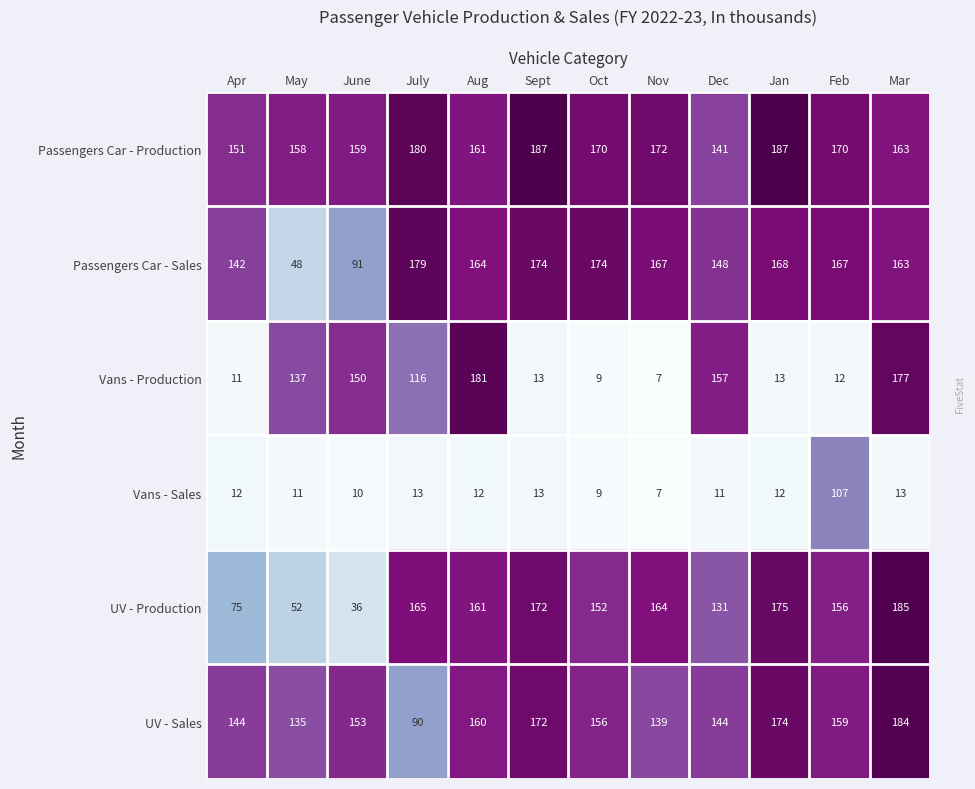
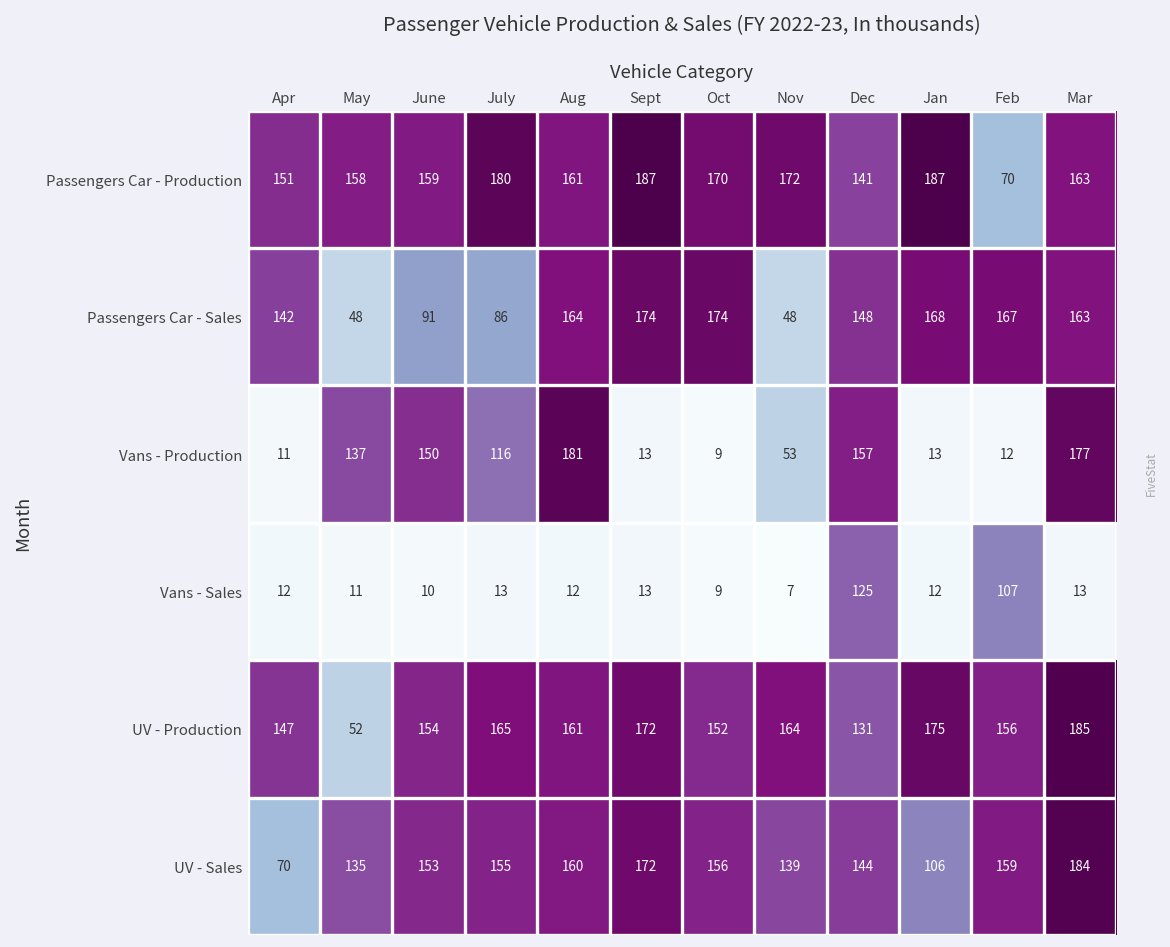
  {
    "Passengers Car - Production": {
      "Apr": 151,
      "May": 158,
      "June": 159,
      "July": 180,
      "Aug": 161,
      "Sept": 187,
      "Oct": 170,
      "Nov": 172,
      "Dec": 141,
      "Jan": 187,
-     "Feb": 170,
+     "Feb": 70,
      "Mar": 163
    },
    "Passengers Car - Sales": {
      "Apr": 142,
      "May": 48,
      "June": 91,
-     "July": 179,
+     "July": 86,
      "Aug": 164,
      "Sept": 174,
      "Oct": 174,
-     "Nov": 167,
+     "Nov": 48,
      "Dec": 148,
      "Jan": 168,
      "Feb": 167,
      "Mar": 163
    },
    "Vans - Production": {
      "Apr": 11,
      "May": 137,
      "June": 150,
      "July": 116,
      "Aug": 181,
      "Sept": 13,
      "Oct": 9,
-     "Nov": 7,
+     "Nov": 53,
      "Dec": 157,
      "Jan": 13,
      "Feb": 12,
      "Mar": 177
    },
    "Vans - Sales": {
      "Apr": 12,
      "May": 11,
      "June": 10,
      "July": 13,
      "Aug": 12,
      "Sept": 13,
      "Oct": 9,
      "Nov": 7,
-     "Dec": 11,
+     "Dec": 125,
      "Jan": 12,
      "Feb": 107,
      "Mar": 13
    },
    "UV - Production": {
-     "Apr": 75,
+     "Apr": 147,
      "May": 52,
-     "June": 36,
+     "June": 154,
      "July": 165,
      "Aug": 161,
      "Sept": 172,
      "Oct": 152,
      "Nov": 164,
      "Dec": 131,
      "Jan": 175,
      "Feb": 156,
      "Mar": 185
    },
    "UV - Sales": {
-     "Apr": 144,
+     "Apr": 70,
      "May": 135,
      "June": 153,
-     "July": 90,
+     "July": 155,
      "Aug": 160,
      "Sept": 172,
      "Oct": 156,
      "Nov": 139,
      "Dec": 144,
-     "Jan": 174,
+     "Jan": 106,
      "Feb": 159,
      "Mar": 184
    }
  }
